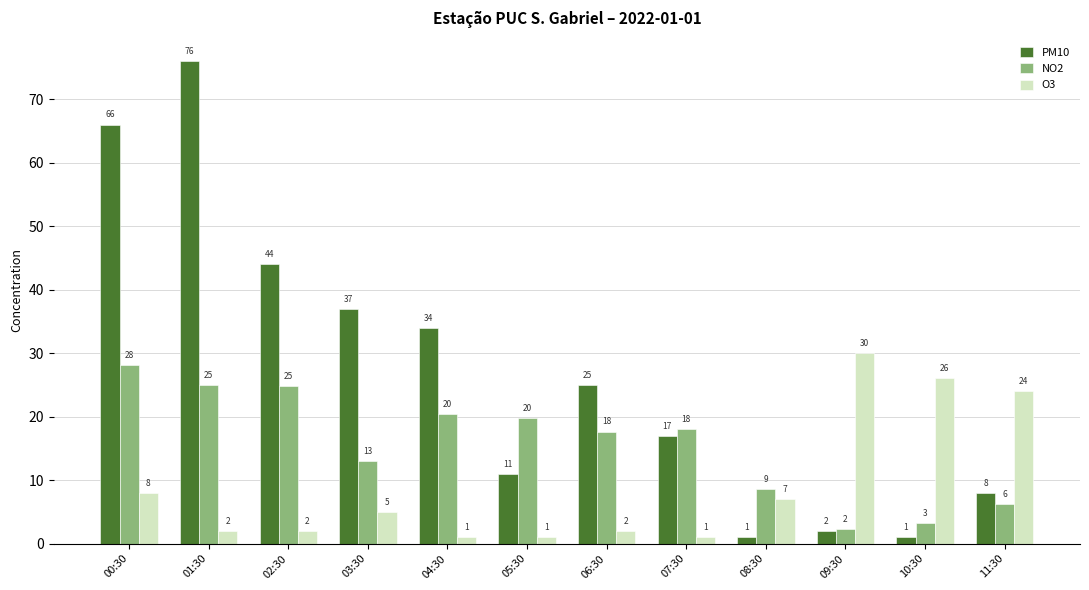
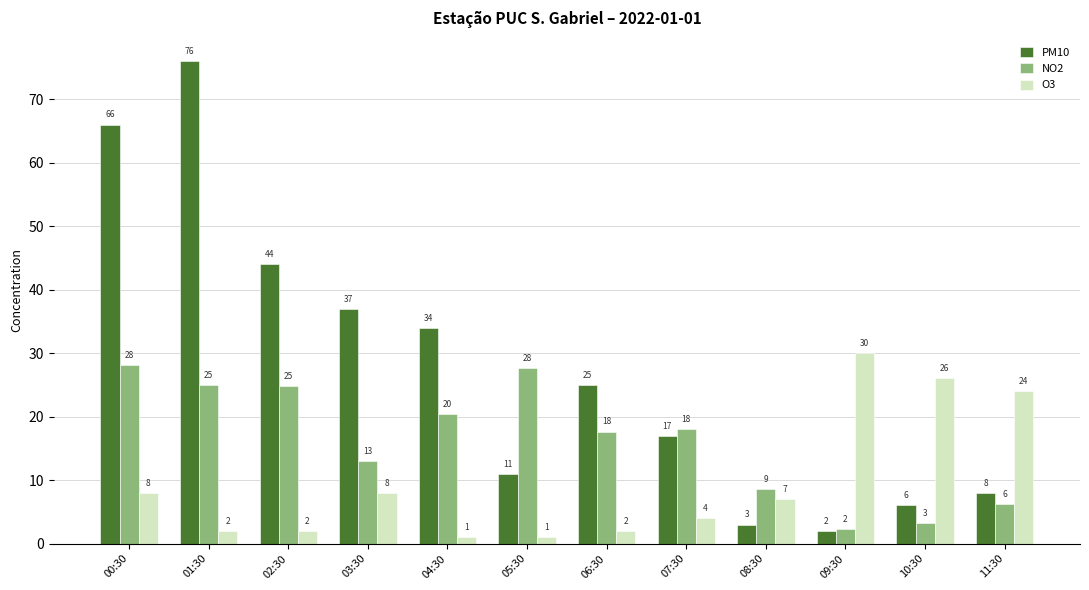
  {
    "PM10": {
      "00:30": 66,
      "01:30": 76,
      "02:30": 44,
      "03:30": 37,
      "04:30": 34,
      "05:30": 11,
      "06:30": 25,
      "07:30": 17,
-     "08:30": 1,
+     "08:30": 3,
      "09:30": 2,
-     "10:30": 1,
+     "10:30": 6,
      "11:30": 8
    },
    "NO2": {
      "00:30": 28,
      "01:30": 25,
      "02:30": 25,
      "03:30": 13,
      "04:30": 20,
-     "05:30": 20,
+     "05:30": 28,
      "06:30": 18,
      "07:30": 18,
      "08:30": 9,
      "09:30": 2,
      "10:30": 3,
      "11:30": 6
    },
    "O3": {
      "00:30": 8,
      "01:30": 2,
      "02:30": 2,
-     "03:30": 5,
+     "03:30": 8,
      "04:30": 1,
      "05:30": 1,
      "06:30": 2,
-     "07:30": 1,
+     "07:30": 4,
      "08:30": 7,
      "09:30": 30,
      "10:30": 26,
      "11:30": 24
    }
  }
